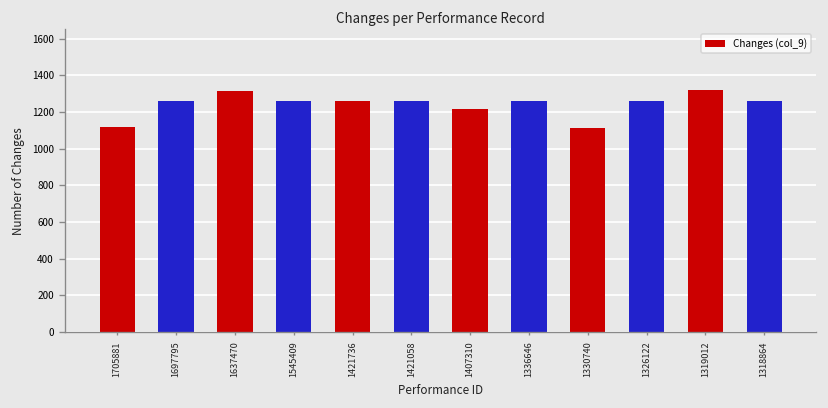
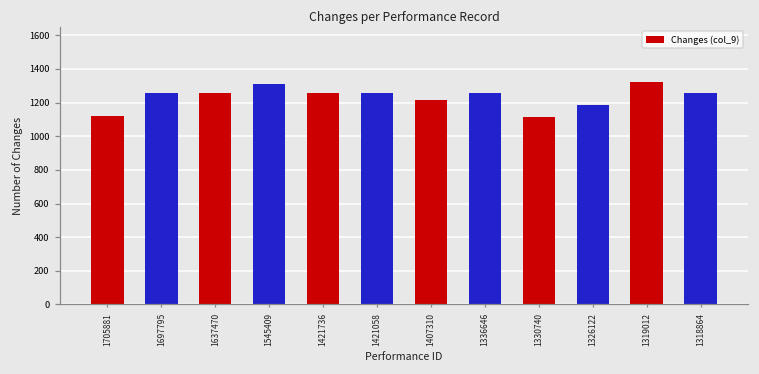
  {
    "1705881": 1120,
    "1697795": 1260,
-   "1637470": 1310,
-   "1545409": 1260,
+   "1637470": 1260,
+   "1545409": 1310,
    "1421736": 1260,
    "1421058": 1260,
    "1407310": 1220,
    "1336646": 1260,
    "1330740": 1110,
-   "1326122": 1260,
+   "1326122": 1190,
    "1319012": 1320,
    "1318864": 1260
  }
